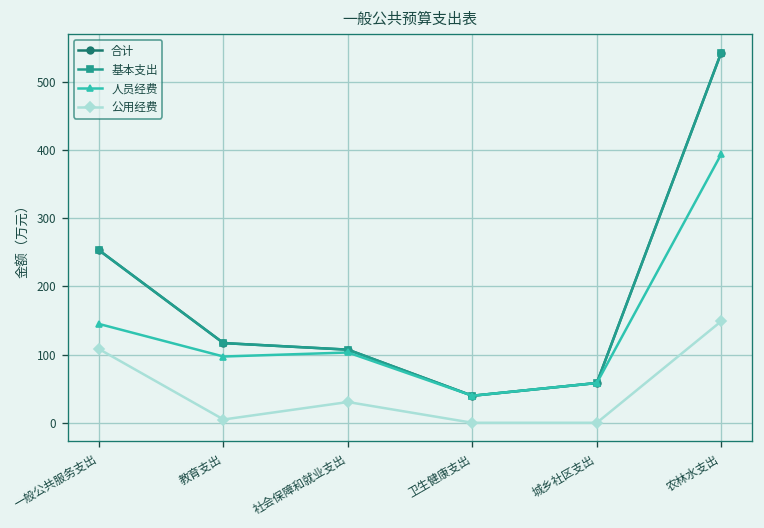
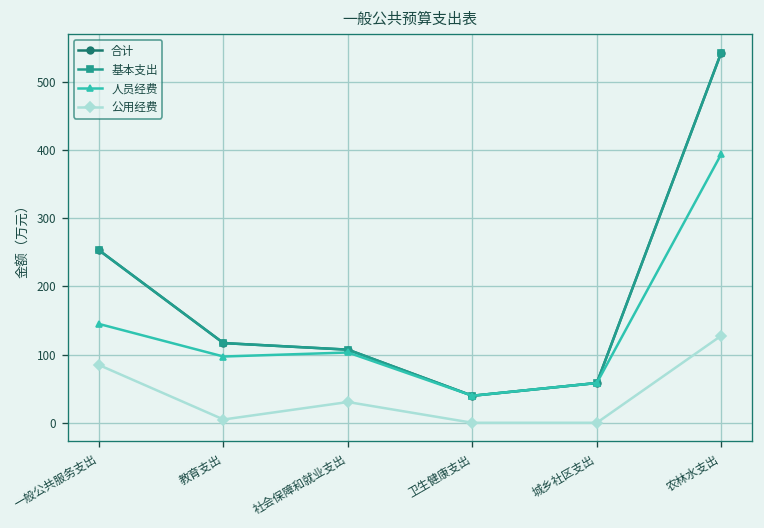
  {
    "公用经费": {
-     "一般公共服务支出": 110,
+     "一般公共服务支出": 80,
      "教育支出": 0,
      "社会保障和就业支出": 30,
      "卫生健康支出": 0,
      "城乡社区支出": 0,
-     "农林水支出": 150
+     "农林水支出": 130
    }
  }
